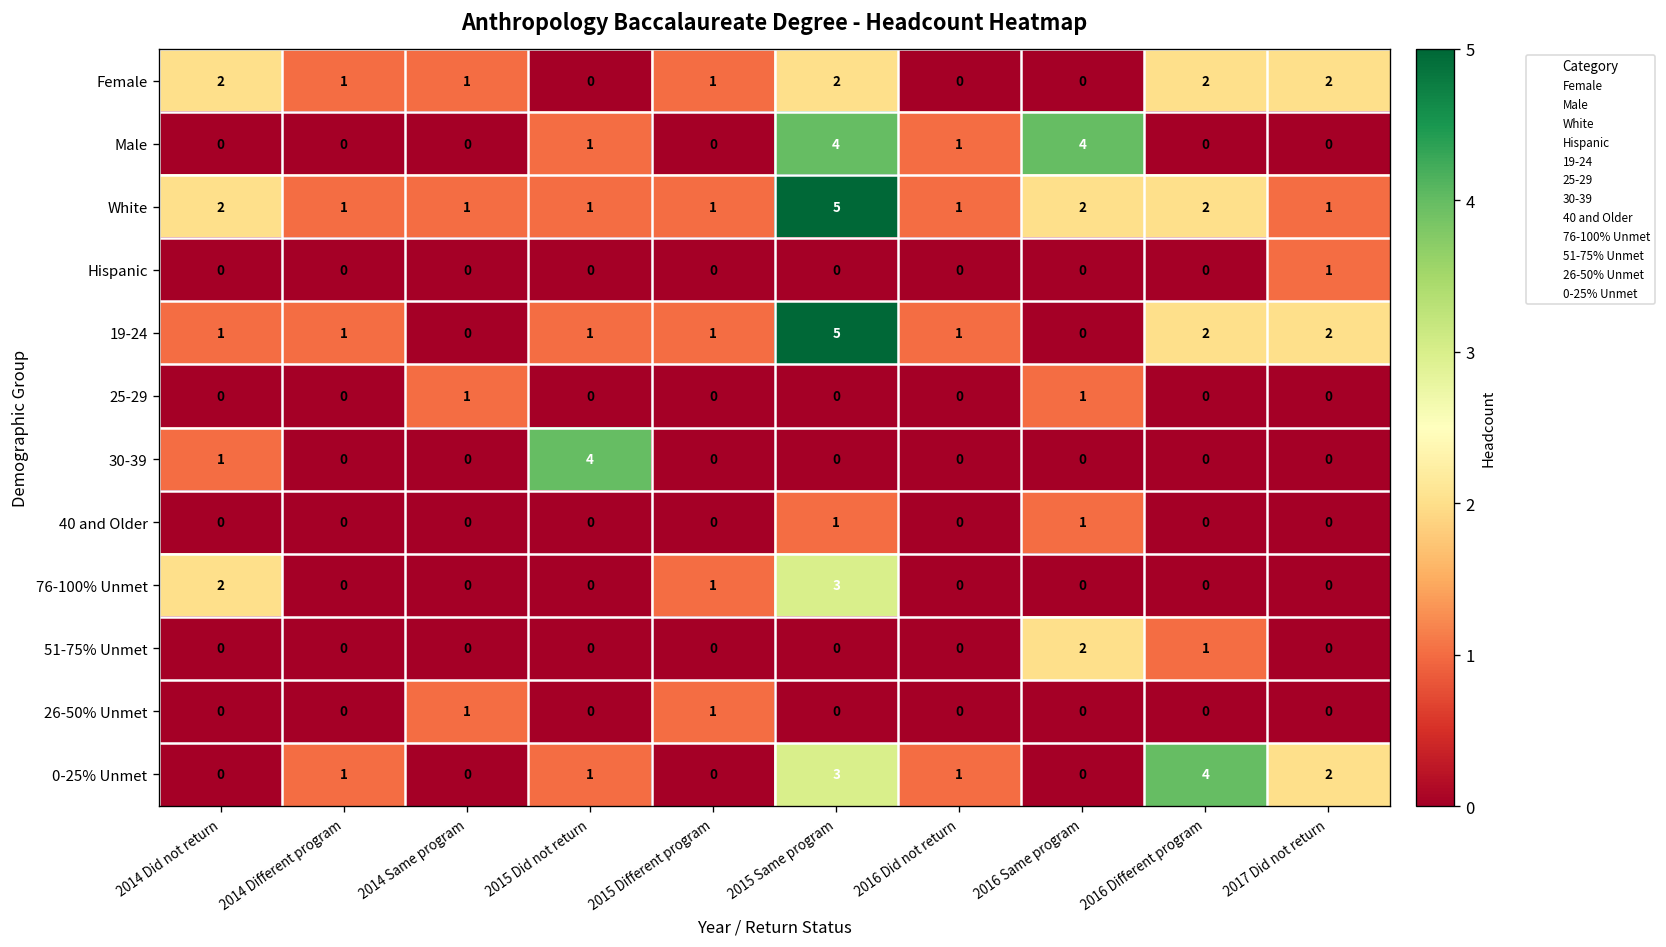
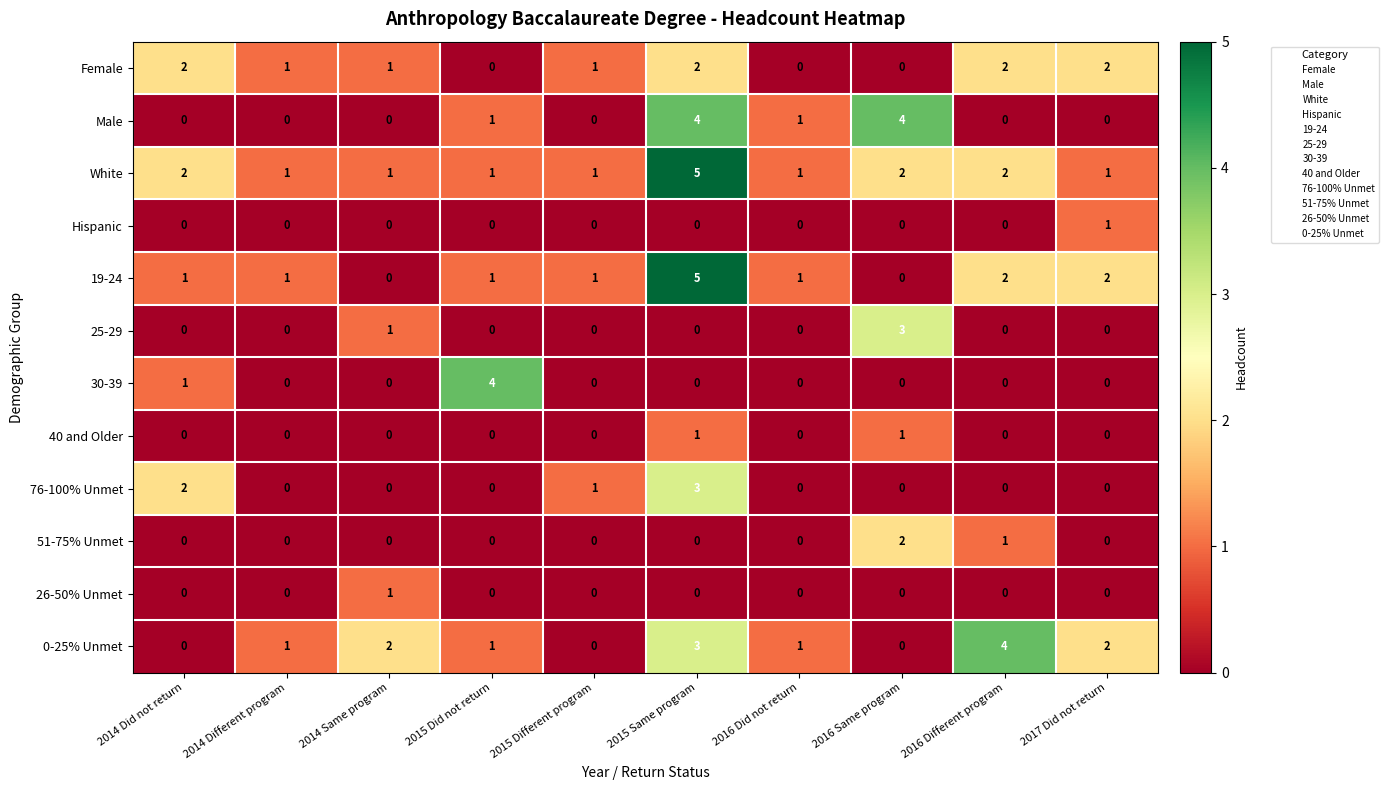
  {
    "Female": {
      "2014 Did not return": 2,
      "2014 Different program": 1,
      "2014 Same program": 1,
      "2015 Did not return": 0,
      "2015 Different program": 1,
      "2015 Same program": 2,
      "2016 Did not return": 0,
      "2016 Same program": 0,
      "2016 Different program": 2,
      "2017 Did not return": 2
    },
    "Male": {
      "2014 Did not return": 0,
      "2014 Different program": 0,
      "2014 Same program": 0,
      "2015 Did not return": 1,
      "2015 Different program": 0,
      "2015 Same program": 4,
      "2016 Did not return": 1,
      "2016 Same program": 4,
      "2016 Different program": 0,
      "2017 Did not return": 0
    },
    "White": {
      "2014 Did not return": 2,
      "2014 Different program": 1,
      "2014 Same program": 1,
      "2015 Did not return": 1,
      "2015 Different program": 1,
      "2015 Same program": 5,
      "2016 Did not return": 1,
      "2016 Same program": 2,
      "2016 Different program": 2,
      "2017 Did not return": 1
    },
    "Hispanic": {
      "2014 Did not return": 0,
      "2014 Different program": 0,
      "2014 Same program": 0,
      "2015 Did not return": 0,
      "2015 Different program": 0,
      "2015 Same program": 0,
      "2016 Did not return": 0,
      "2016 Same program": 0,
      "2016 Different program": 0,
      "2017 Did not return": 1
    },
    "19-24": {
      "2014 Did not return": 1,
      "2014 Different program": 1,
      "2014 Same program": 0,
      "2015 Did not return": 1,
      "2015 Different program": 1,
      "2015 Same program": 5,
      "2016 Did not return": 1,
      "2016 Same program": 0,
      "2016 Different program": 2,
      "2017 Did not return": 2
    },
    "25-29": {
      "2014 Did not return": 0,
      "2014 Different program": 0,
      "2014 Same program": 1,
      "2015 Did not return": 0,
      "2015 Different program": 0,
      "2015 Same program": 0,
      "2016 Did not return": 0,
-     "2016 Same program": 1,
+     "2016 Same program": 3,
      "2016 Different program": 0,
      "2017 Did not return": 0
    },
    "30-39": {
      "2014 Did not return": 1,
      "2014 Different program": 0,
      "2014 Same program": 0,
      "2015 Did not return": 4,
      "2015 Different program": 0,
      "2015 Same program": 0,
      "2016 Did not return": 0,
      "2016 Same program": 0,
      "2016 Different program": 0,
      "2017 Did not return": 0
    },
    "40 and Older": {
      "2014 Did not return": 0,
      "2014 Different program": 0,
      "2014 Same program": 0,
      "2015 Did not return": 0,
      "2015 Different program": 0,
      "2015 Same program": 1,
      "2016 Did not return": 0,
      "2016 Same program": 1,
      "2016 Different program": 0,
      "2017 Did not return": 0
    },
    "76-100% Unmet": {
      "2014 Did not return": 2,
      "2014 Different program": 0,
      "2014 Same program": 0,
      "2015 Did not return": 0,
      "2015 Different program": 1,
      "2015 Same program": 3,
      "2016 Did not return": 0,
      "2016 Same program": 0,
      "2016 Different program": 0,
      "2017 Did not return": 0
    },
    "51-75% Unmet": {
      "2014 Did not return": 0,
      "2014 Different program": 0,
      "2014 Same program": 0,
      "2015 Did not return": 0,
      "2015 Different program": 0,
      "2015 Same program": 0,
      "2016 Did not return": 0,
      "2016 Same program": 2,
      "2016 Different program": 1,
      "2017 Did not return": 0
    },
    "26-50% Unmet": {
      "2014 Did not return": 0,
      "2014 Different program": 0,
      "2014 Same program": 1,
      "2015 Did not return": 0,
-     "2015 Different program": 1,
+     "2015 Different program": 0,
      "2015 Same program": 0,
      "2016 Did not return": 0,
      "2016 Same program": 0,
      "2016 Different program": 0,
      "2017 Did not return": 0
    },
    "0-25% Unmet": {
      "2014 Did not return": 0,
      "2014 Different program": 1,
-     "2014 Same program": 0,
+     "2014 Same program": 2,
      "2015 Did not return": 1,
      "2015 Different program": 0,
      "2015 Same program": 3,
      "2016 Did not return": 1,
      "2016 Same program": 0,
      "2016 Different program": 4,
      "2017 Did not return": 2
    }
  }
